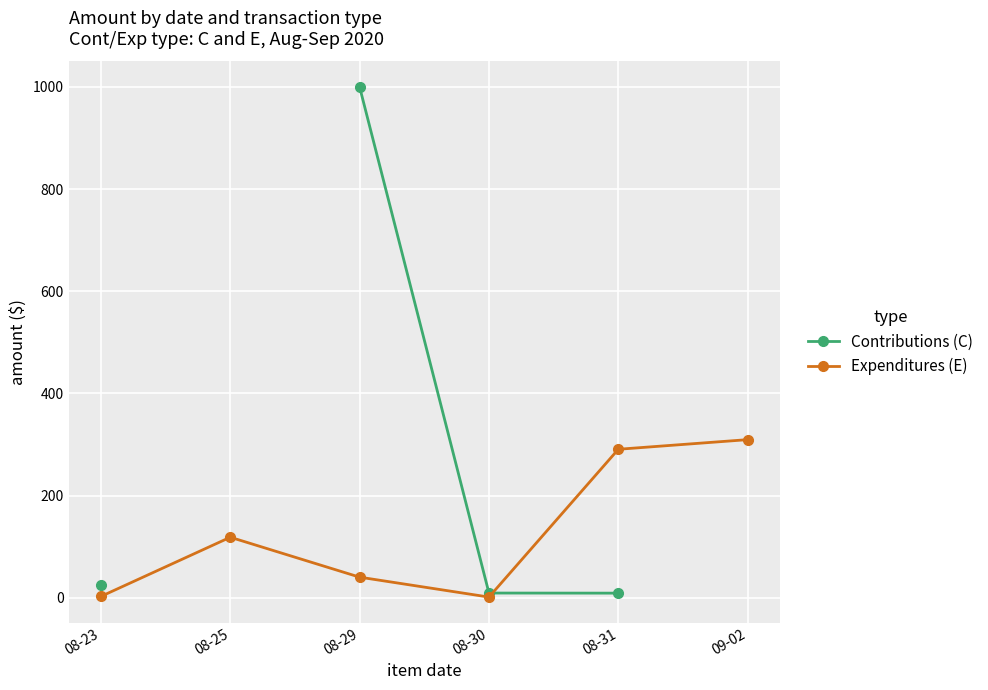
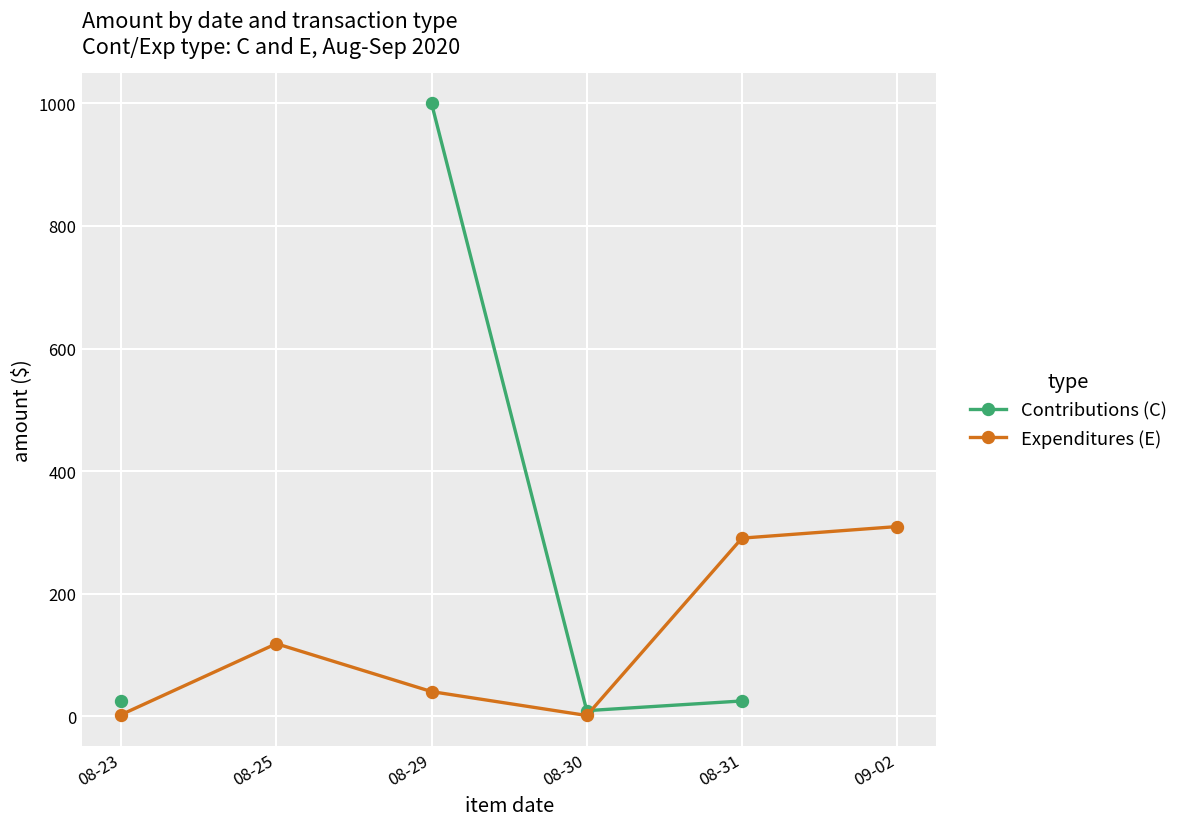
  {
    "Contributions (C)": {
      "08-23": 30,
      "08-29": 1000,
      "08-30": 10,
-     "08-31": 10
+     "08-31": 30
    },
    "Expenditures (E)": {
      "08-23": 0,
      "08-25": 120,
      "08-29": 40,
      "08-30": 0,
      "08-31": 290,
      "09-02": 310
    }
  }
